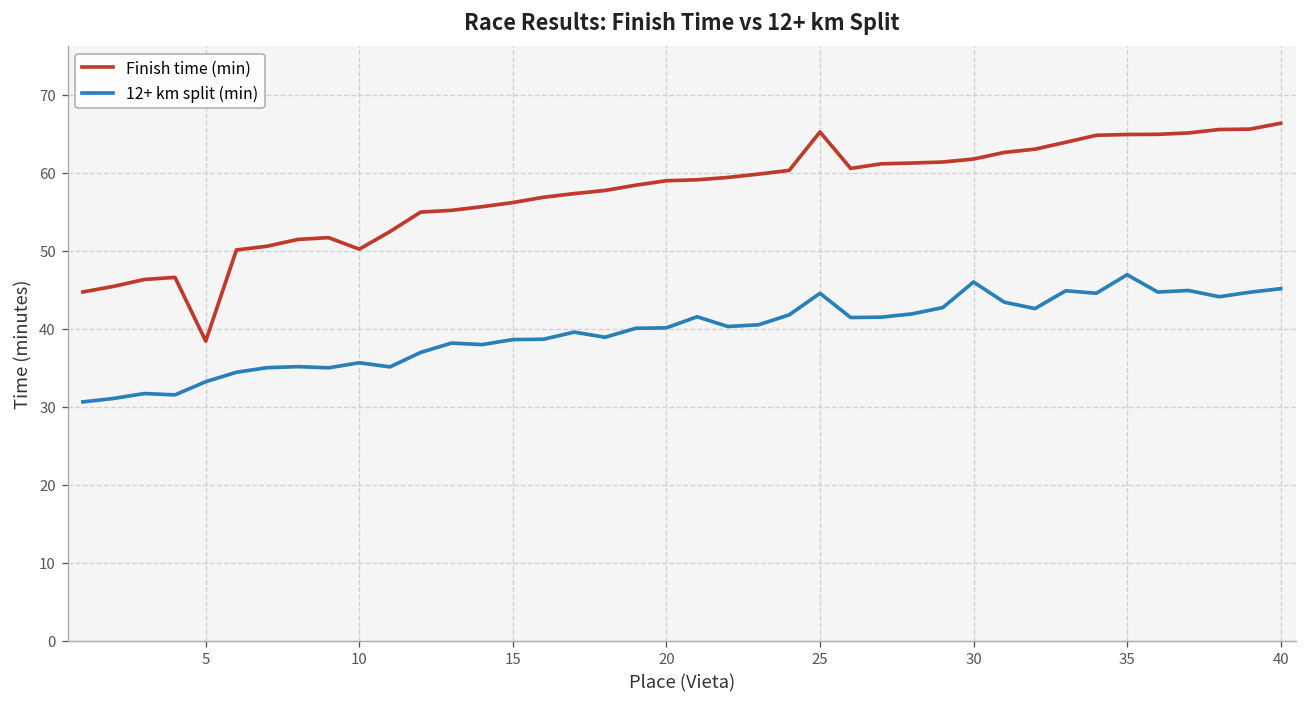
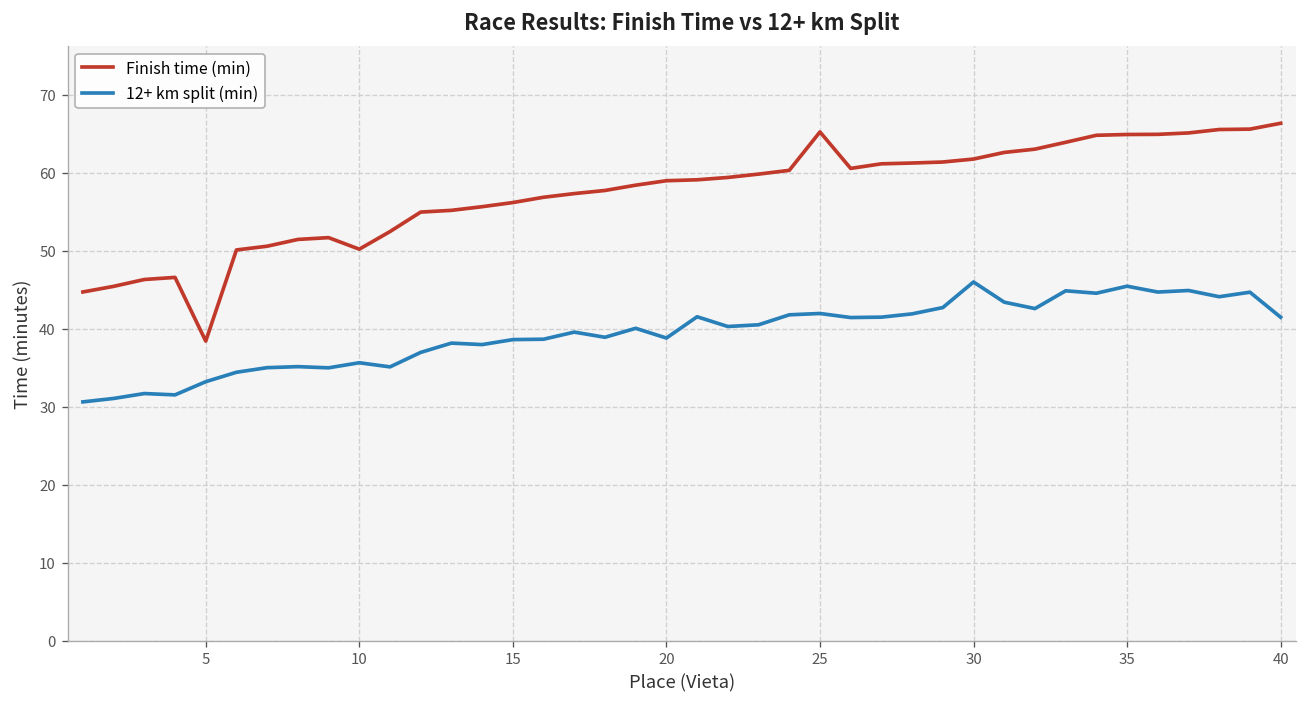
  {
    "Finish time (min)": {
      "5": 38,
      "10": 50,
      "15": 56,
      "20": 59,
      "25": 65,
      "30": 62,
      "35": 65,
      "40": 66
    },
    "12+ km split (min)": {
      "5": 33,
      "10": 36,
      "15": 39,
-     "20": 40,
-     "25": 45,
+     "20": 39,
+     "25": 42,
      "30": 46,
-     "35": 47,
-     "40": 45
+     "35": 45,
+     "40": 41
    }
  }
